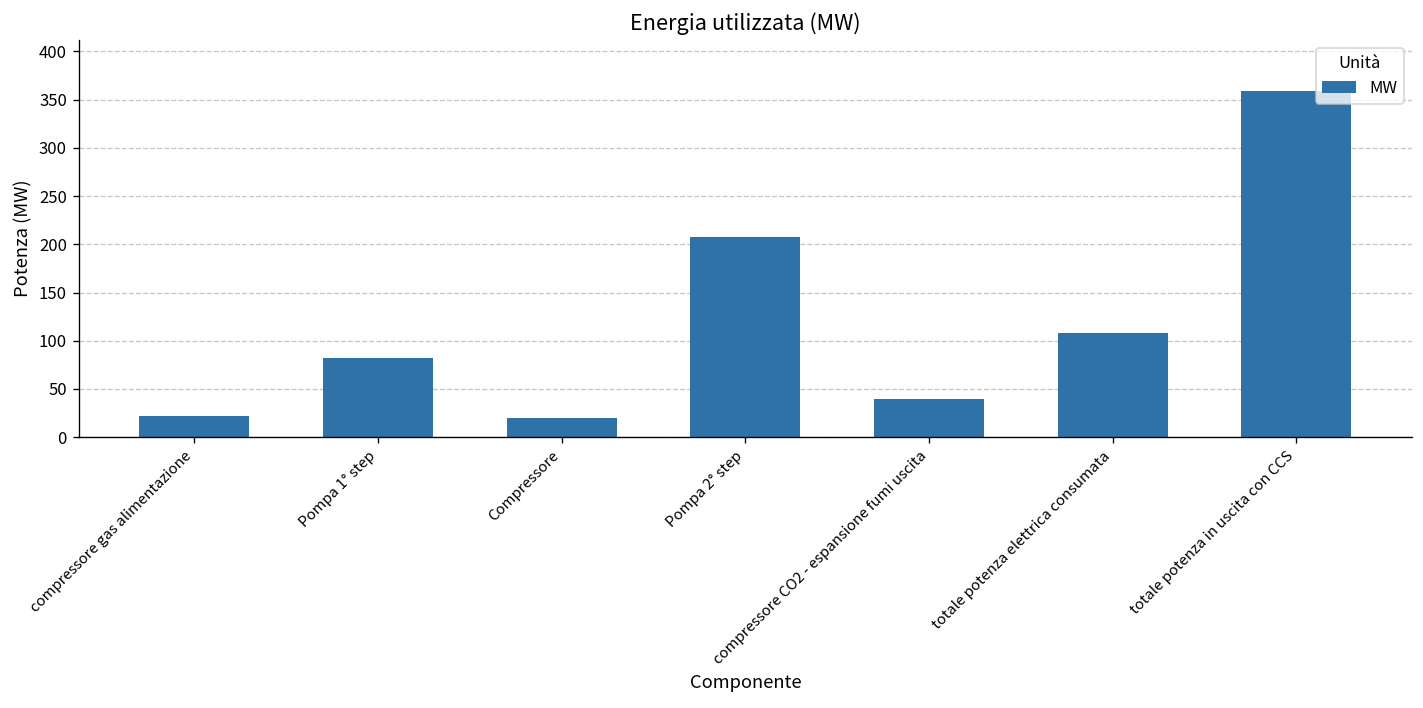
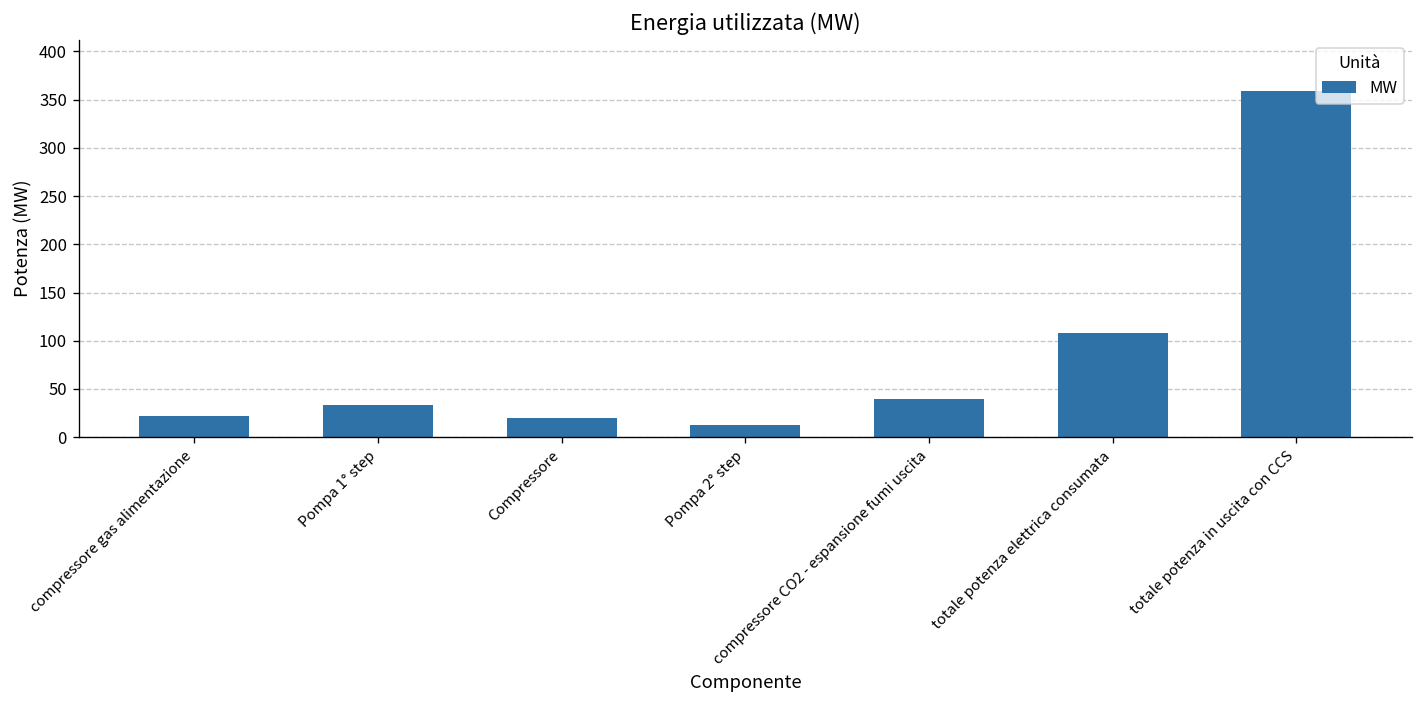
  {
    "compressore gas alimentazione": 20,
-   "Pompa 1° step": 80,
+   "Pompa 1° step": 30,
    "Compressore": 20,
-   "Pompa 2° step": 210,
+   "Pompa 2° step": 10,
    "compressore CO2 - espansione fumi uscita": 40,
    "totale potenza elettrica consumata": 110,
    "totale potenza in uscita con CCS": 360
  }
